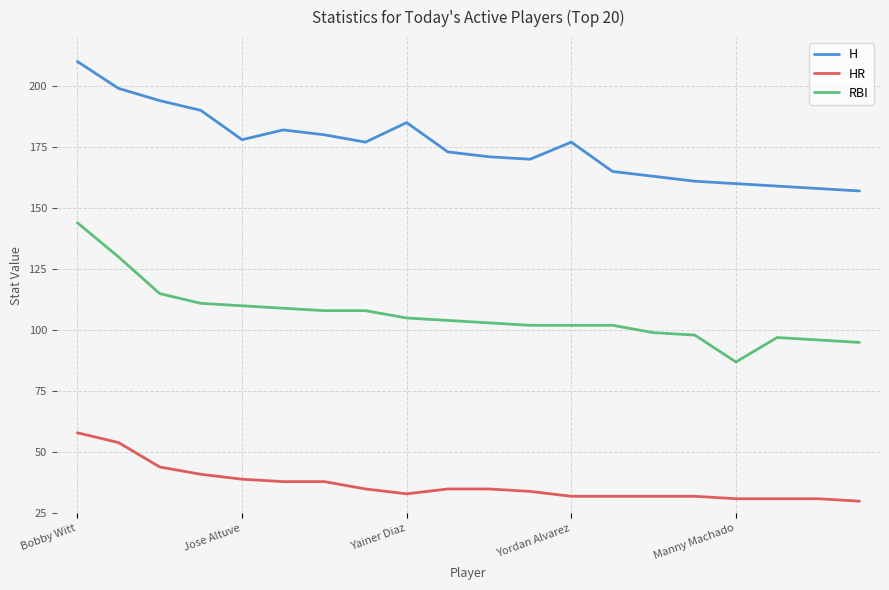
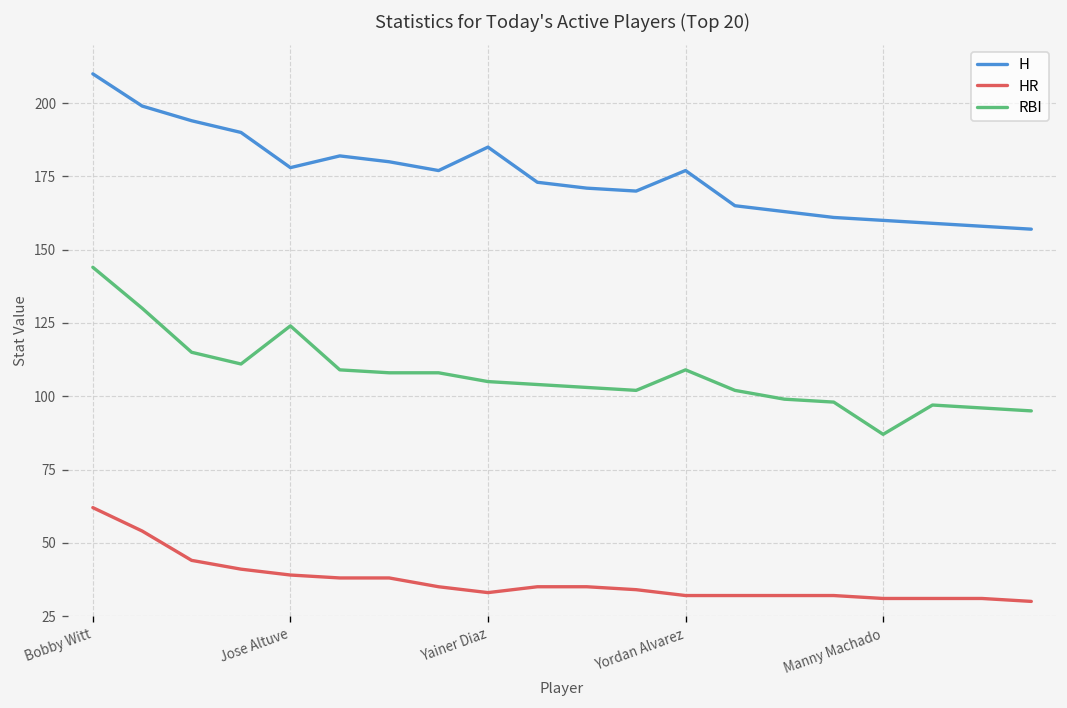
  {
    "H": {
      "Bobby Witt": 210,
      "Jose Altuve": 178,
      "Yainer Diaz": 185,
      "Yordan Alvarez": 177,
      "Manny Machado": 160
    },
    "HR": {
-     "Bobby Witt": 58,
+     "Bobby Witt": 62,
      "Jose Altuve": 39,
      "Yainer Diaz": 33,
      "Yordan Alvarez": 32,
      "Manny Machado": 31
    },
    "RBI": {
      "Bobby Witt": 144,
-     "Jose Altuve": 110,
+     "Jose Altuve": 124,
      "Yainer Diaz": 105,
-     "Yordan Alvarez": 102,
+     "Yordan Alvarez": 109,
      "Manny Machado": 87
    }
  }
